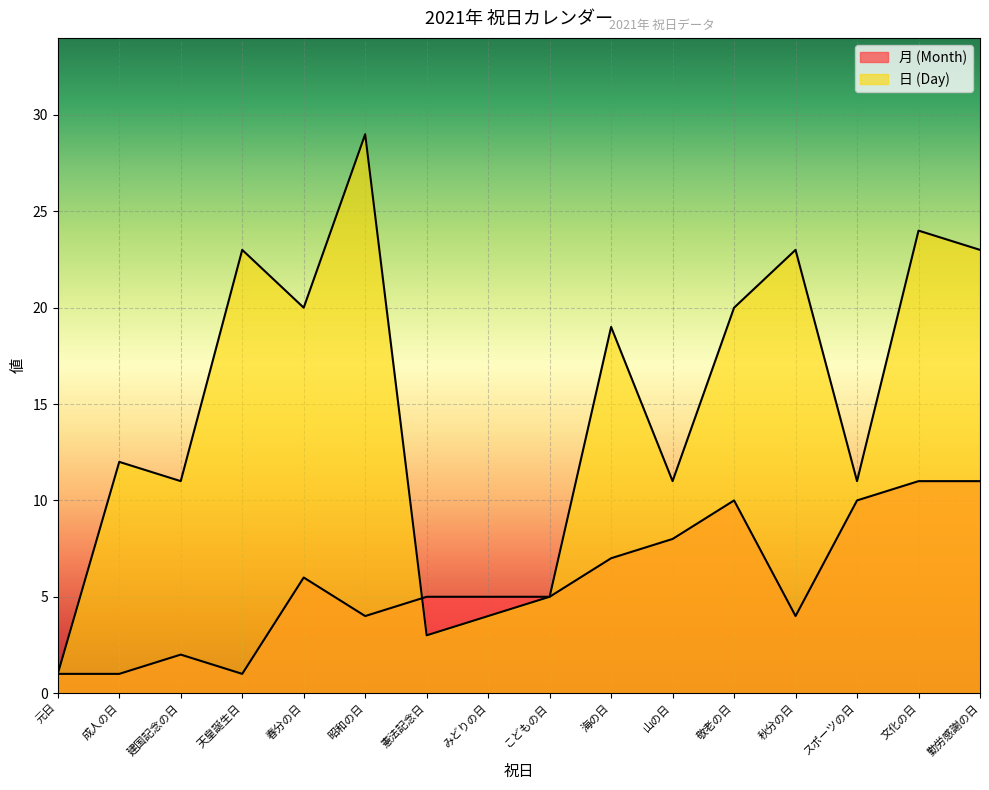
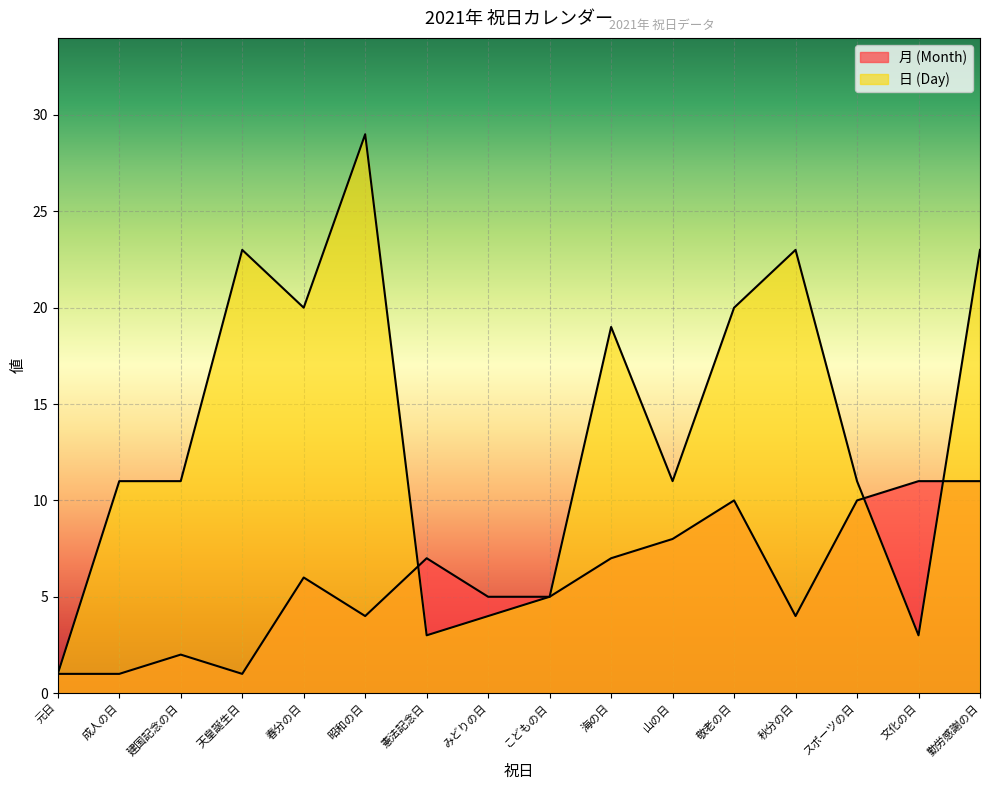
  {
    "月 (Month)": {
      "成人の日": 1,
      "建国記念の日": 2,
      "天皇誕生日": 1,
      "春分の日": 6,
      "昭和の日": 4,
-     "憲法記念日": 5,
+     "憲法記念日": 7,
      "みどりの日": 5,
      "海の日": 7,
      "山の日": 8,
      "敬老の日": 10,
      "秋分の日": 4,
      "スポーツの日": 10,
      "文化の日": 11,
      "勤労感謝の日": 11
    },
    "日 (Day)": {
-     "成人の日": 12,
+     "成人の日": 11,
      "建国記念の日": 11,
      "天皇誕生日": 23,
      "春分の日": 20,
      "昭和の日": 29,
      "憲法記念日": 3,
      "みどりの日": 4,
      "海の日": 19,
      "山の日": 11,
      "敬老の日": 20,
      "秋分の日": 23,
      "スポーツの日": 11,
-     "文化の日": 24,
+     "文化の日": 3,
      "勤労感謝の日": 23
    }
  }
